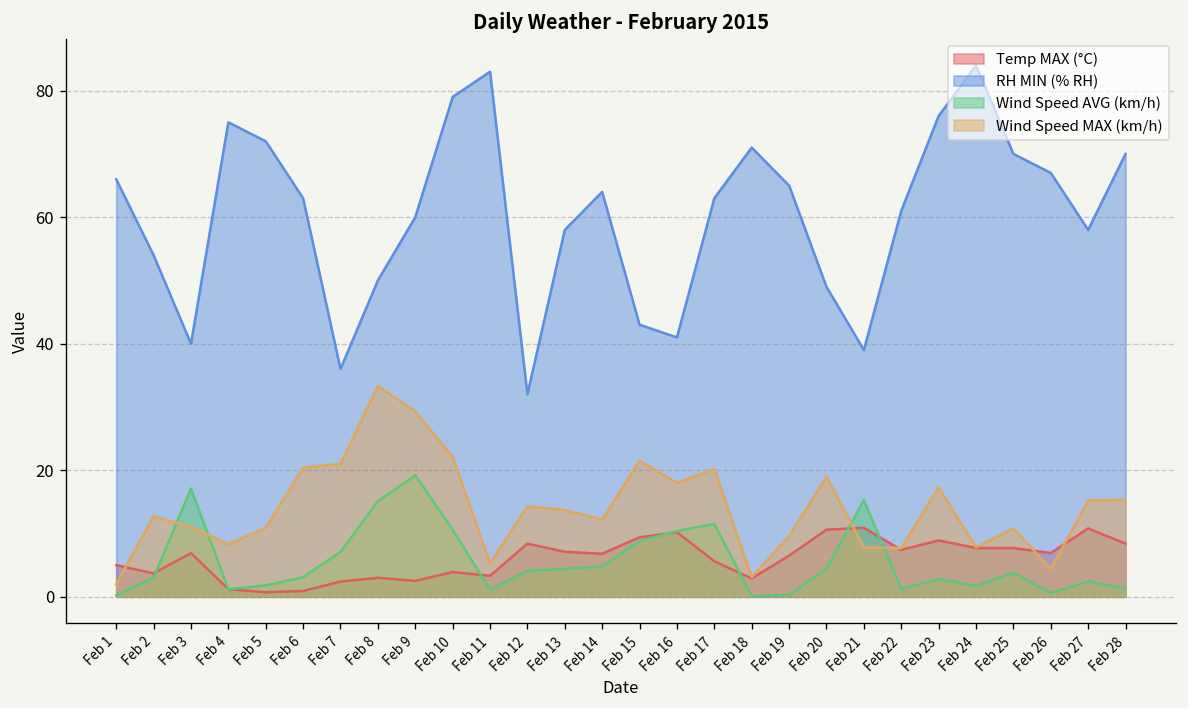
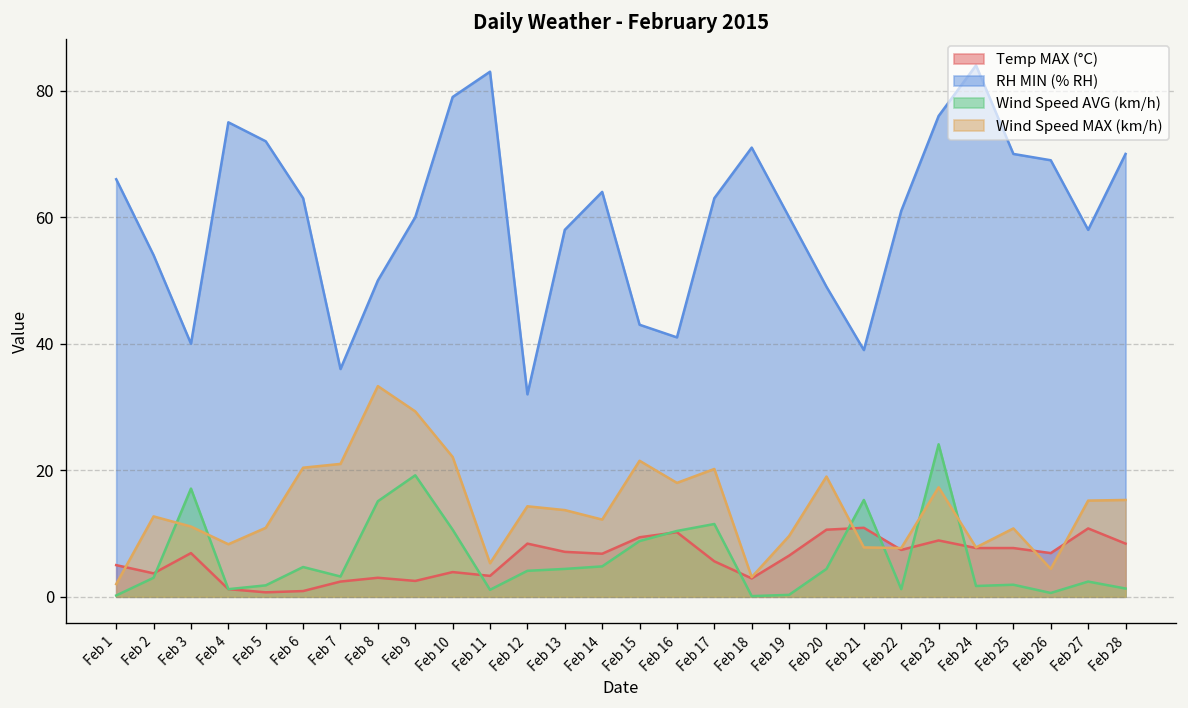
  {
    "RH MIN (% RH)": {
      "Feb 1": 66,
      "Feb 2": 54,
      "Feb 3": 40,
      "Feb 4": 75,
      "Feb 5": 72,
      "Feb 6": 63,
      "Feb 7": 36,
      "Feb 8": 50,
      "Feb 9": 60,
      "Feb 10": 79,
      "Feb 11": 83,
      "Feb 12": 32,
      "Feb 13": 58,
      "Feb 14": 64,
      "Feb 15": 43,
      "Feb 16": 41,
      "Feb 17": 63,
      "Feb 18": 71,
-     "Feb 19": 65,
+     "Feb 19": 60,
      "Feb 20": 49,
      "Feb 21": 39,
      "Feb 22": 61,
      "Feb 23": 76,
      "Feb 25": 70,
-     "Feb 26": 67,
+     "Feb 26": 69,
      "Feb 27": 58,
      "Feb 28": 70
    },
    "Wind Speed AVG (km/h)": {
      "Feb 1": 0,
      "Feb 2": 3,
      "Feb 3": 17,
      "Feb 5": 2,
-     "Feb 6": 3,
-     "Feb 7": 7,
+     "Feb 6": 5,
+     "Feb 7": 3,
      "Feb 8": 15,
      "Feb 9": 19,
      "Feb 10": 11,
      "Feb 11": 1,
      "Feb 12": 4,
      "Feb 13": 4,
      "Feb 14": 5,
      "Feb 15": 9,
      "Feb 17": 12,
      "Feb 18": 0,
      "Feb 19": 0,
      "Feb 20": 4,
      "Feb 21": 15,
      "Feb 22": 1,
-     "Feb 23": 3,
+     "Feb 23": 24,
      "Feb 24": 2,
-     "Feb 25": 4,
+     "Feb 25": 2,
      "Feb 26": 1,
      "Feb 27": 2,
      "Feb 28": 1
    }
  }
